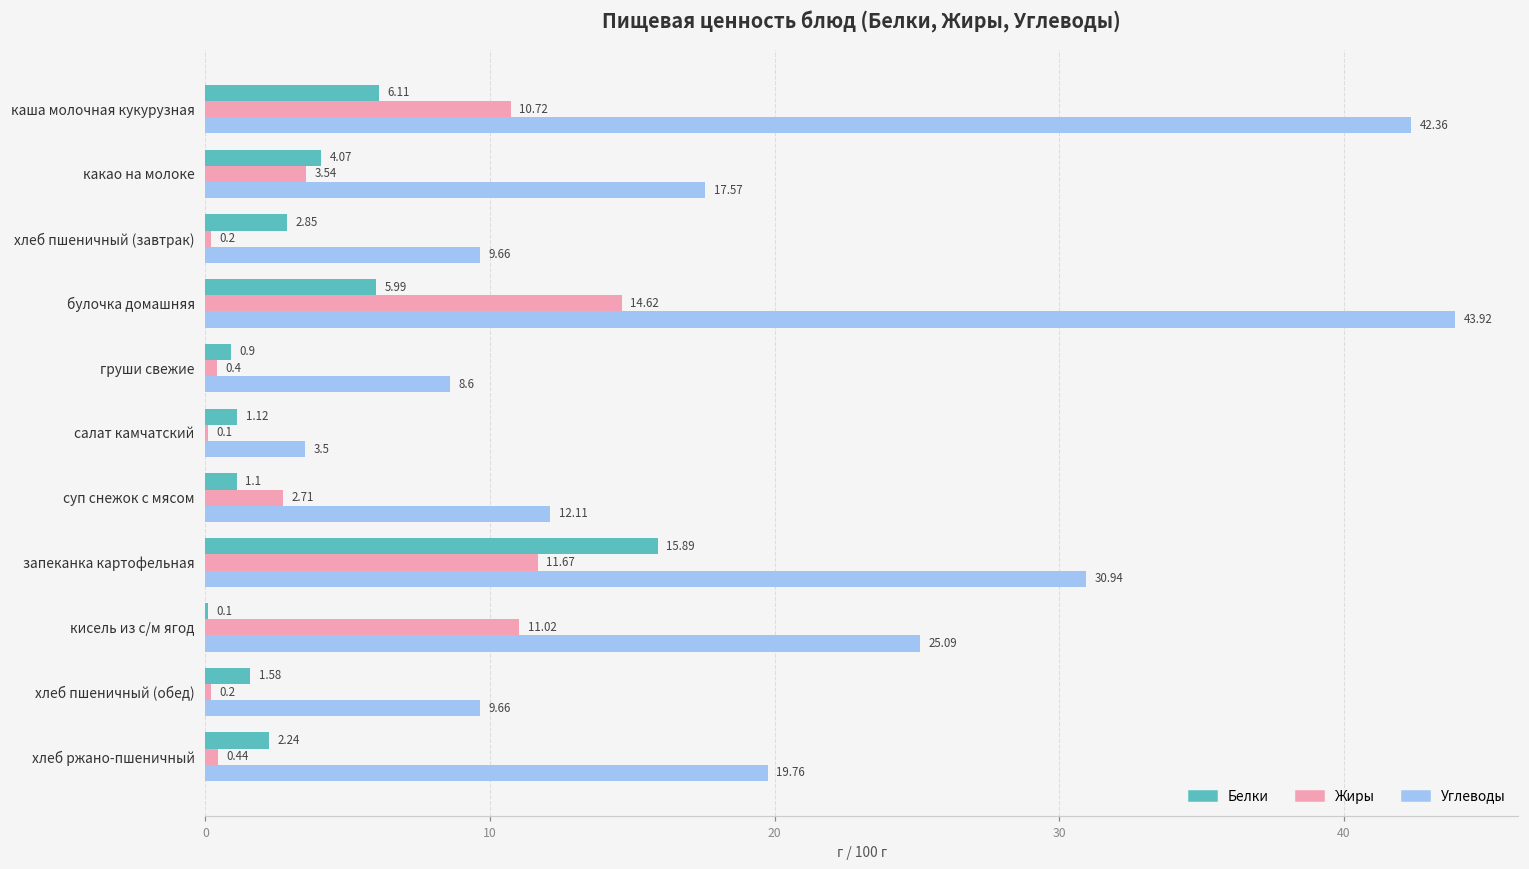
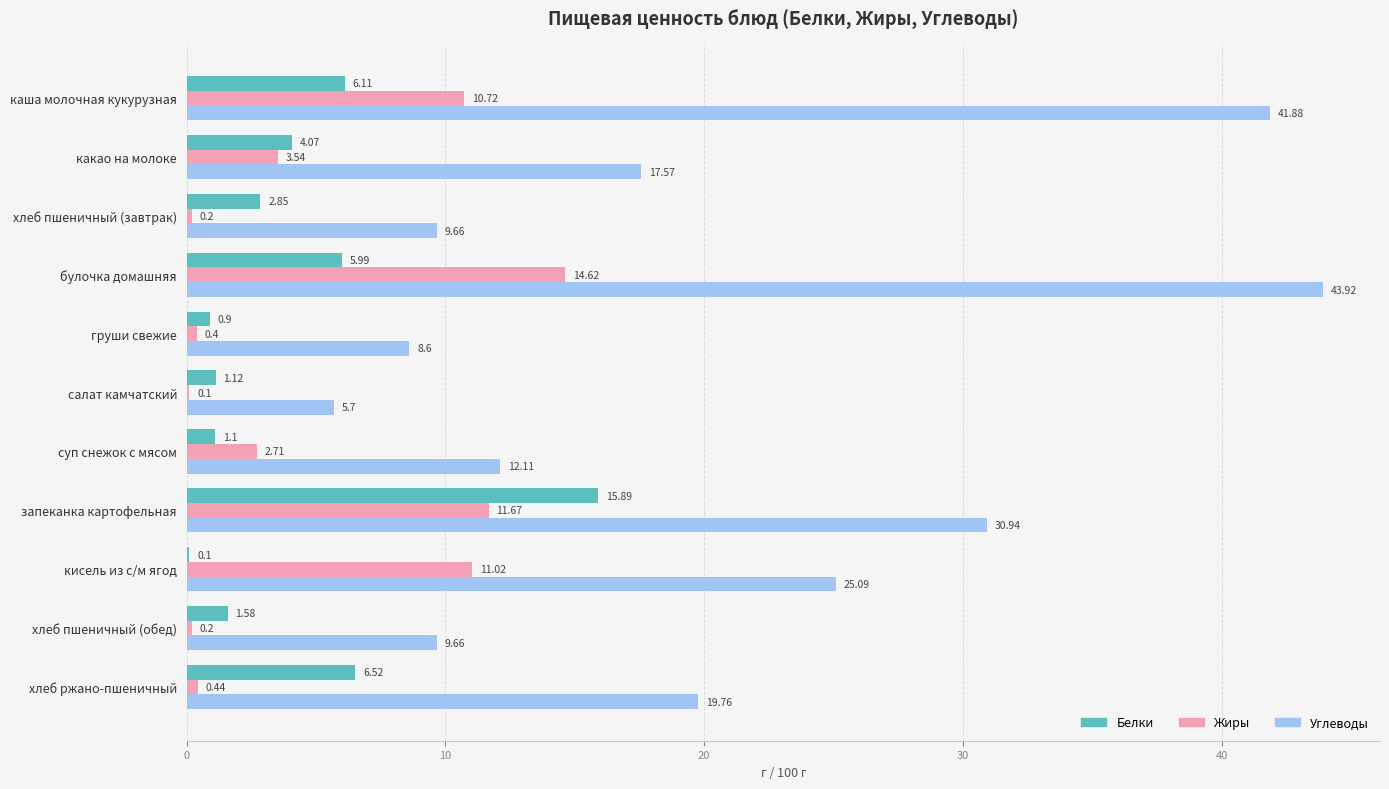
  {
    "Белки": {
      "каша молочная кукурузная": 6.11,
      "какао на молоке": 4.07,
      "хлеб пшеничный (завтрак)": 2.85,
      "булочка домашняя": 5.99,
      "груши свежие": 0.9,
      "салат камчатский": 1.12,
      "суп снежок с мясом": 1.1,
      "запеканка картофельная": 15.89,
      "кисель из с/м ягод": 0.1,
      "хлеб пшеничный (обед)": 1.58,
-     "хлеб ржано-пшеничный": 2.24
+     "хлеб ржано-пшеничный": 6.52
    },
    "Жиры": {
      "каша молочная кукурузная": 10.72,
      "какао на молоке": 3.54,
      "хлеб пшеничный (завтрак)": 0.2,
      "булочка домашняя": 14.62,
      "груши свежие": 0.4,
      "салат камчатский": 0.1,
      "суп снежок с мясом": 2.71,
      "запеканка картофельная": 11.67,
      "кисель из с/м ягод": 11.02,
      "хлеб пшеничный (обед)": 0.2,
      "хлеб ржано-пшеничный": 0.44
    },
    "Углеводы": {
-     "каша молочная кукурузная": 42.36,
+     "каша молочная кукурузная": 41.88,
      "какао на молоке": 17.57,
      "хлеб пшеничный (завтрак)": 9.66,
      "булочка домашняя": 43.92,
      "груши свежие": 8.6,
-     "салат камчатский": 3.5,
+     "салат камчатский": 5.7,
      "суп снежок с мясом": 12.11,
      "запеканка картофельная": 30.94,
      "кисель из с/м ягод": 25.09,
      "хлеб пшеничный (обед)": 9.66,
      "хлеб ржано-пшеничный": 19.76
    }
  }
